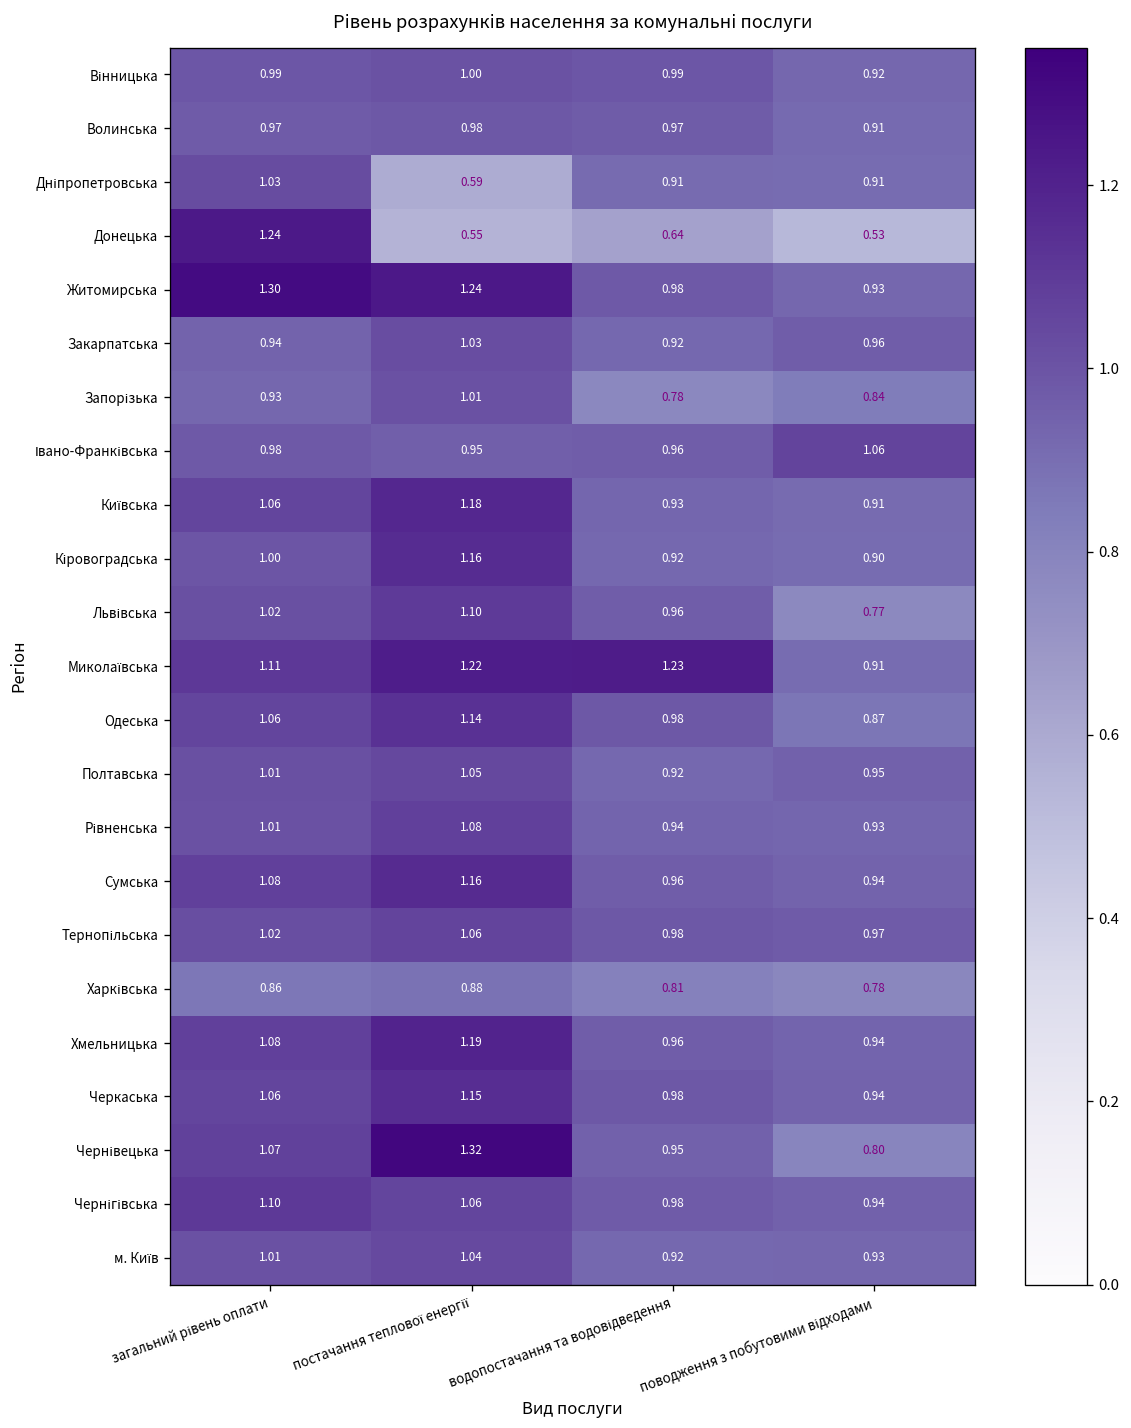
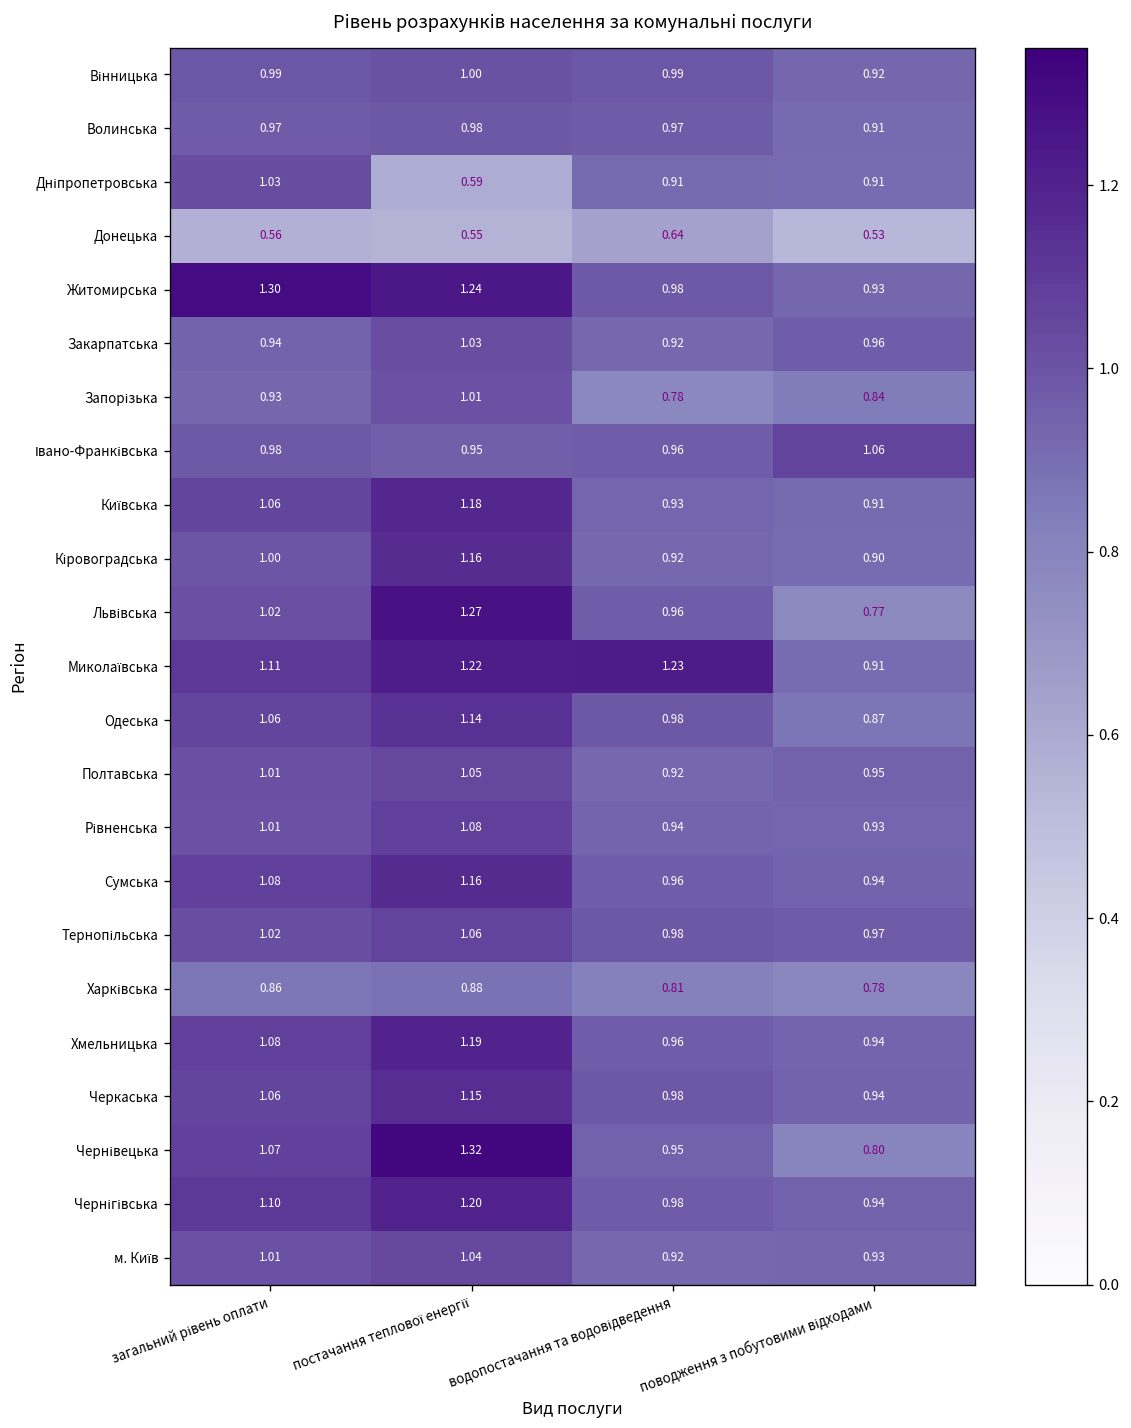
  {
    "Вінницька": {
      "загальний рівень оплати": 0.99,
      "постачання теплової енергії": 1.00,
      "водопостачання та водовідведення": 0.99,
      "поводження з побутовими відходами": 0.92
    },
    "Волинська": {
      "загальний рівень оплати": 0.97,
      "постачання теплової енергії": 0.98,
      "водопостачання та водовідведення": 0.97,
      "поводження з побутовими відходами": 0.91
    },
    "Дніпропетровська": {
      "загальний рівень оплати": 1.03,
      "постачання теплової енергії": 0.59,
      "водопостачання та водовідведення": 0.91,
      "поводження з побутовими відходами": 0.91
    },
    "Донецька": {
-     "загальний рівень оплати": 1.24,
+     "загальний рівень оплати": 0.56,
      "постачання теплової енергії": 0.55,
      "водопостачання та водовідведення": 0.64,
      "поводження з побутовими відходами": 0.53
    },
    "Житомирська": {
      "загальний рівень оплати": 1.30,
      "постачання теплової енергії": 1.24,
      "водопостачання та водовідведення": 0.98,
      "поводження з побутовими відходами": 0.93
    },
    "Закарпатська": {
      "загальний рівень оплати": 0.94,
      "постачання теплової енергії": 1.03,
      "водопостачання та водовідведення": 0.92,
      "поводження з побутовими відходами": 0.96
    },
    "Запорізька": {
      "загальний рівень оплати": 0.93,
      "постачання теплової енергії": 1.01,
      "водопостачання та водовідведення": 0.78,
      "поводження з побутовими відходами": 0.84
    },
    "Івано-Франківська": {
      "загальний рівень оплати": 0.98,
      "постачання теплової енергії": 0.95,
      "водопостачання та водовідведення": 0.96,
      "поводження з побутовими відходами": 1.06
    },
    "Київська": {
      "загальний рівень оплати": 1.06,
      "постачання теплової енергії": 1.18,
      "водопостачання та водовідведення": 0.93,
      "поводження з побутовими відходами": 0.91
    },
    "Кіровоградська": {
      "загальний рівень оплати": 1.00,
      "постачання теплової енергії": 1.16,
      "водопостачання та водовідведення": 0.92,
      "поводження з побутовими відходами": 0.90
    },
    "Львівська": {
      "загальний рівень оплати": 1.02,
-     "постачання теплової енергії": 1.10,
+     "постачання теплової енергії": 1.27,
      "водопостачання та водовідведення": 0.96,
      "поводження з побутовими відходами": 0.77
    },
    "Миколаївська": {
      "загальний рівень оплати": 1.11,
      "постачання теплової енергії": 1.22,
      "водопостачання та водовідведення": 1.23,
      "поводження з побутовими відходами": 0.91
    },
    "Одеська": {
      "загальний рівень оплати": 1.06,
      "постачання теплової енергії": 1.14,
      "водопостачання та водовідведення": 0.98,
      "поводження з побутовими відходами": 0.87
    },
    "Полтавська": {
      "загальний рівень оплати": 1.01,
      "постачання теплової енергії": 1.05,
      "водопостачання та водовідведення": 0.92,
      "поводження з побутовими відходами": 0.95
    },
    "Рівненська": {
      "загальний рівень оплати": 1.01,
      "постачання теплової енергії": 1.08,
      "водопостачання та водовідведення": 0.94,
      "поводження з побутовими відходами": 0.93
    },
    "Сумська": {
      "загальний рівень оплати": 1.08,
      "постачання теплової енергії": 1.16,
      "водопостачання та водовідведення": 0.96,
      "поводження з побутовими відходами": 0.94
    },
    "Тернопільська": {
      "загальний рівень оплати": 1.02,
      "постачання теплової енергії": 1.06,
      "водопостачання та водовідведення": 0.98,
      "поводження з побутовими відходами": 0.97
    },
    "Харківська": {
      "загальний рівень оплати": 0.86,
      "постачання теплової енергії": 0.88,
      "водопостачання та водовідведення": 0.81,
      "поводження з побутовими відходами": 0.78
    },
    "Хмельницька": {
      "загальний рівень оплати": 1.08,
      "постачання теплової енергії": 1.19,
      "водопостачання та водовідведення": 0.96,
      "поводження з побутовими відходами": 0.94
    },
    "Черкаська": {
      "загальний рівень оплати": 1.06,
      "постачання теплової енергії": 1.15,
      "водопостачання та водовідведення": 0.98,
      "поводження з побутовими відходами": 0.94
    },
    "Чернівецька": {
      "загальний рівень оплати": 1.07,
      "постачання теплової енергії": 1.32,
      "водопостачання та водовідведення": 0.95,
      "поводження з побутовими відходами": 0.80
    },
    "Чернігівська": {
      "загальний рівень оплати": 1.10,
-     "постачання теплової енергії": 1.06,
+     "постачання теплової енергії": 1.20,
      "водопостачання та водовідведення": 0.98,
      "поводження з побутовими відходами": 0.94
    },
    "м. Київ": {
      "загальний рівень оплати": 1.01,
      "постачання теплової енергії": 1.04,
      "водопостачання та водовідведення": 0.92,
      "поводження з побутовими відходами": 0.93
    }
  }
